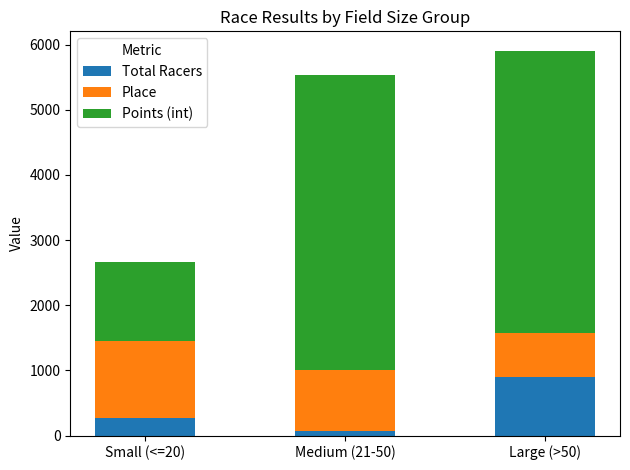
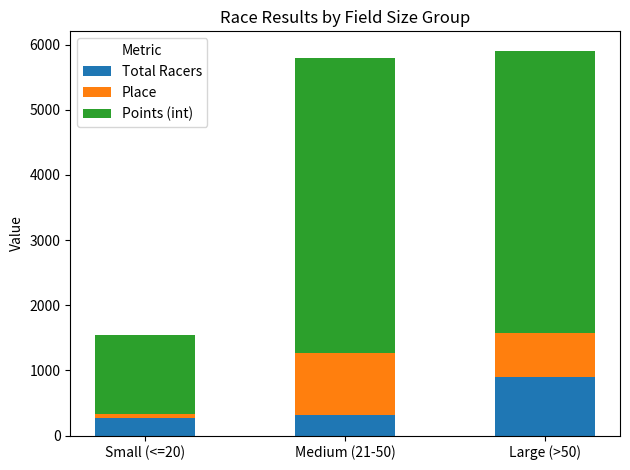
  {
    "Total Racers": {
      "Small (<=20)": 300,
-     "Medium (21-50)": 100,
+     "Medium (21-50)": 300,
      "Large (>50)": 900
    },
    "Place": {
-     "Small (<=20)": 1200,
+     "Small (<=20)": 100,
      "Medium (21-50)": 900,
      "Large (>50)": 700
    },
    "Points (int)": {
      "Small (<=20)": 1200,
      "Medium (21-50)": 4500,
      "Large (>50)": 4300
    }
  }
